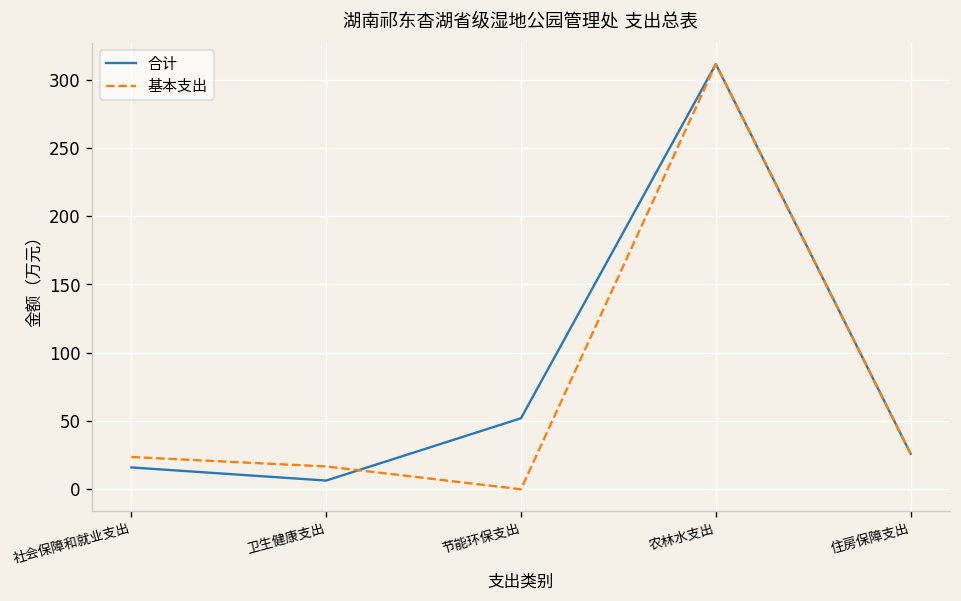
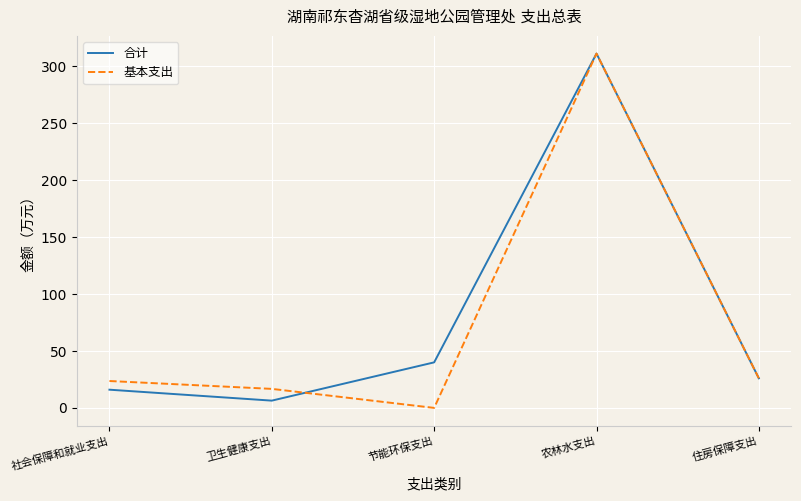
  {
    "合计": {
      "社会保障和就业支出": 16,
      "卫生健康支出": 6,
-     "节能环保支出": 52
+     "节能环保支出": 40
    },
    "基本支出": {
      "社会保障和就业支出": 24,
      "卫生健康支出": 17,
      "节能环保支出": 0
    }
  }
